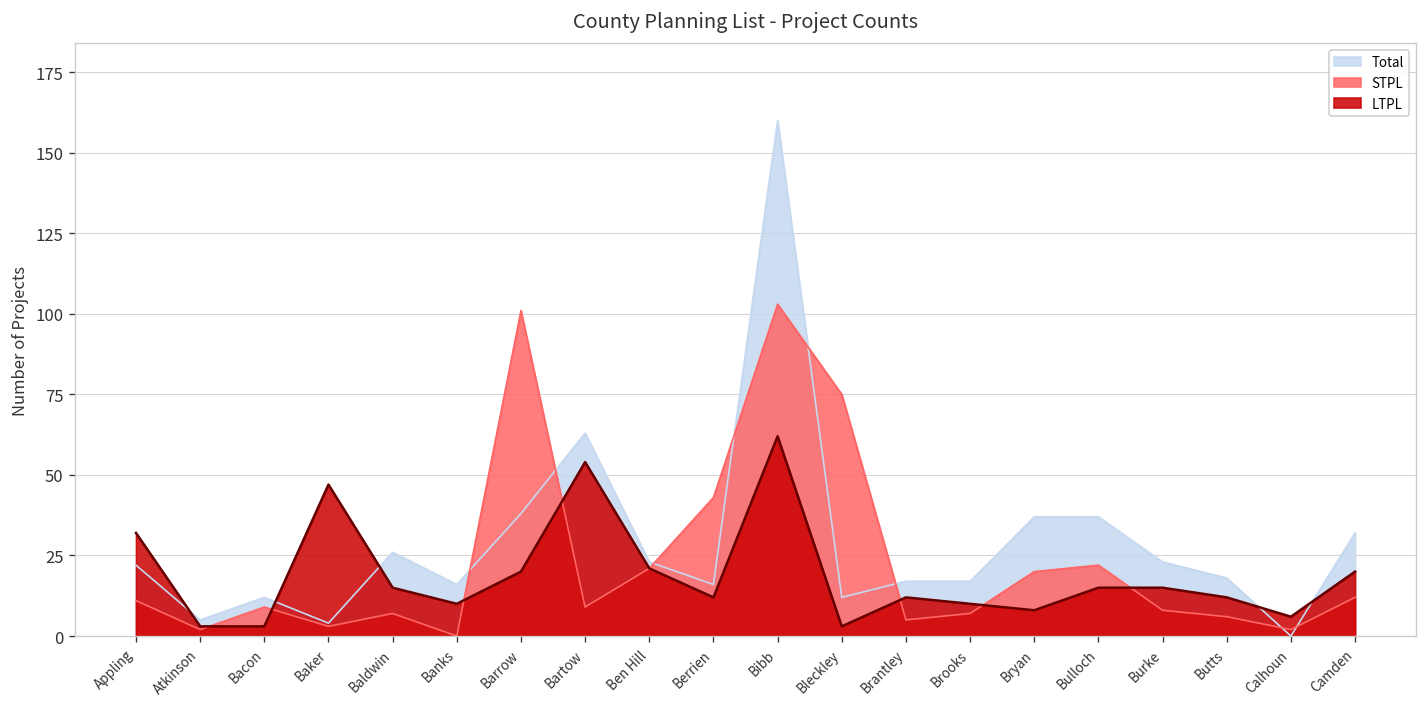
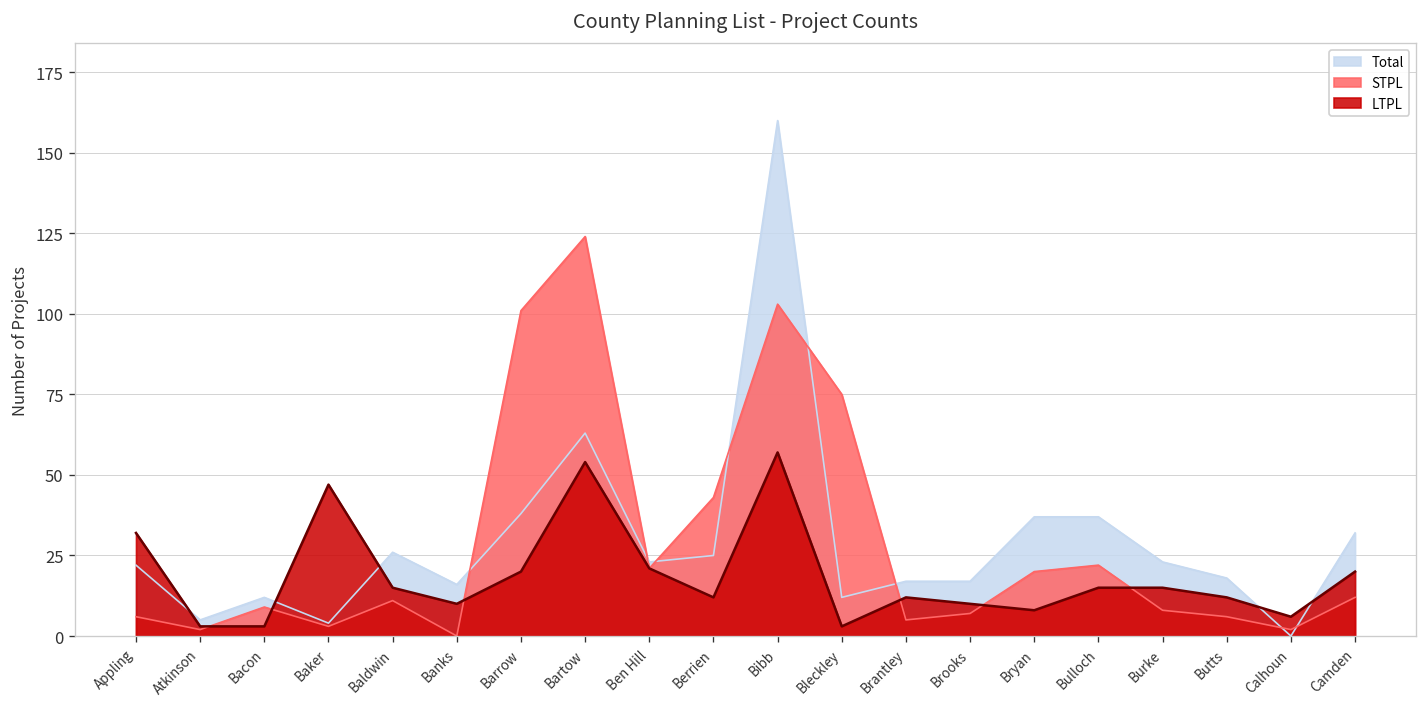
  {
    "Total": {
      "Appling": 22,
      "Atkinson": 5,
      "Bacon": 12,
      "Baker": 4,
      "Baldwin": 26,
      "Banks": 16,
      "Barrow": 38,
      "Bartow": 63,
      "Ben Hill": 23,
-     "Berrien": 16,
+     "Berrien": 25,
      "Bibb": 160,
      "Bleckley": 12,
      "Brantley": 17,
      "Brooks": 17,
      "Bryan": 37,
      "Bulloch": 37,
      "Burke": 23,
      "Butts": 18,
      "Calhoun": 0,
      "Camden": 32
    },
    "STPL": {
-     "Appling": 11,
+     "Appling": 6,
      "Atkinson": 2,
      "Bacon": 9,
      "Baker": 3,
-     "Baldwin": 7,
+     "Baldwin": 11,
      "Banks": 0,
      "Barrow": 101,
-     "Bartow": 9,
+     "Bartow": 124,
      "Berrien": 43,
      "Bibb": 103,
      "Bleckley": 75,
      "Brantley": 5,
      "Brooks": 7,
      "Bryan": 20,
      "Bulloch": 22,
      "Burke": 8,
      "Butts": 6,
      "Calhoun": 2,
      "Camden": 12
    },
    "LTPL": {
      "Appling": 32,
      "Atkinson": 3,
      "Bacon": 3,
      "Baker": 47,
      "Baldwin": 15,
      "Banks": 10,
      "Barrow": 20,
      "Bartow": 54,
      "Berrien": 12,
-     "Bibb": 62,
+     "Bibb": 57,
      "Bleckley": 3,
      "Brantley": 12,
      "Brooks": 10,
      "Bryan": 8,
      "Bulloch": 15,
      "Burke": 15,
      "Butts": 12,
      "Calhoun": 6,
      "Camden": 20
    }
  }
